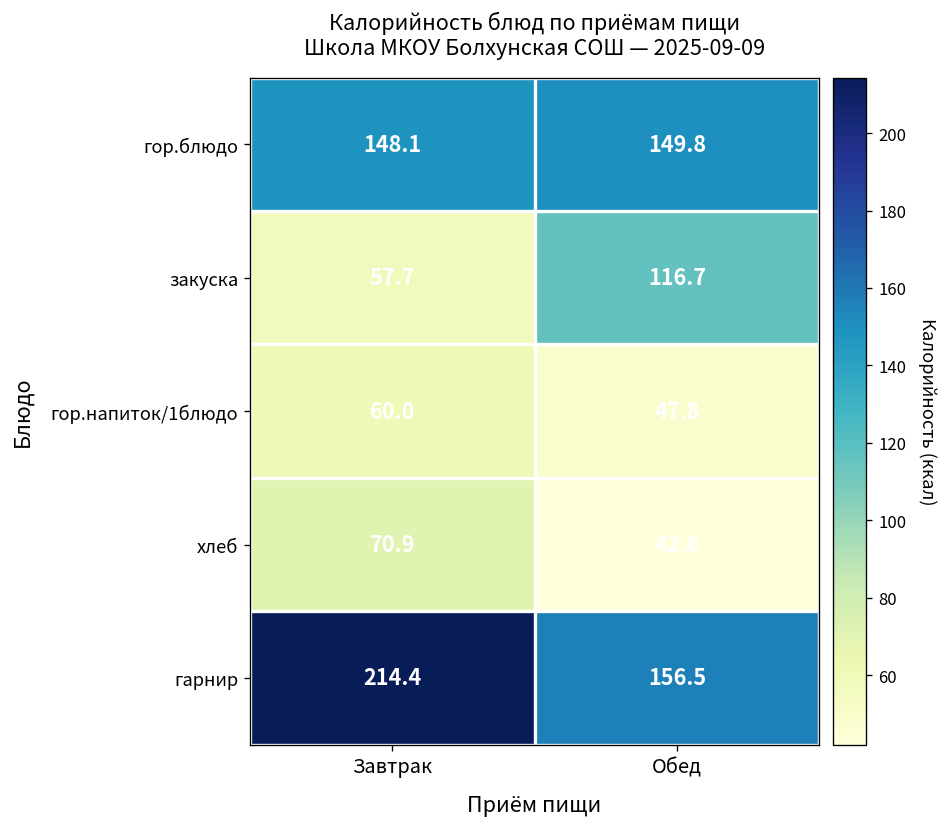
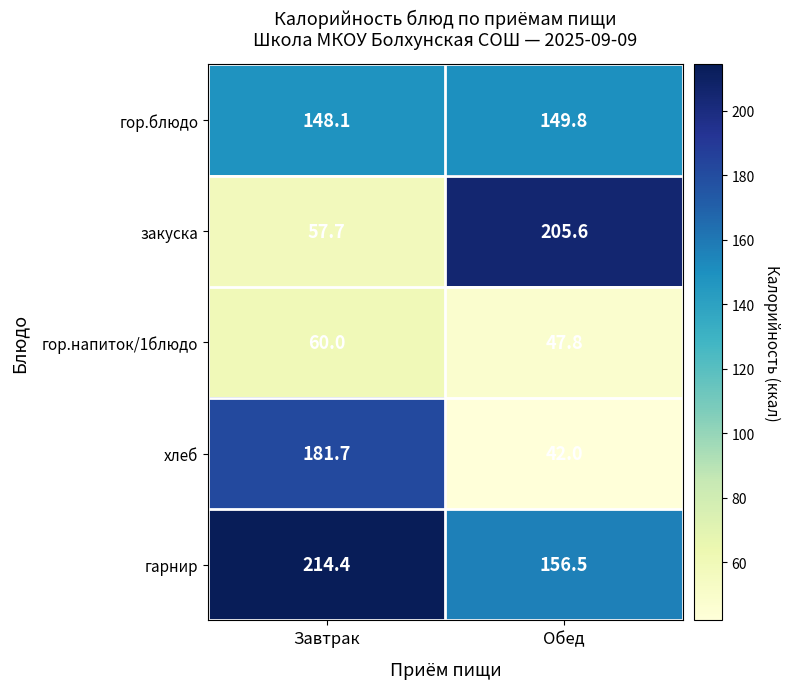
  {
    "гор.блюдо": {
      "Завтрак": 148.1,
      "Обед": 149.8
    },
    "закуска": {
      "Завтрак": 57.7,
-     "Обед": 116.7
+     "Обед": 205.6
    },
    "гор.напиток/1блюдо": {
      "Завтрак": 60.0,
      "Обед": 47.8
    },
    "хлеб": {
-     "Завтрак": 70.9
+     "Завтрак": 181.7
    },
    "гарнир": {
      "Завтрак": 214.4,
      "Обед": 156.5
    }
  }
